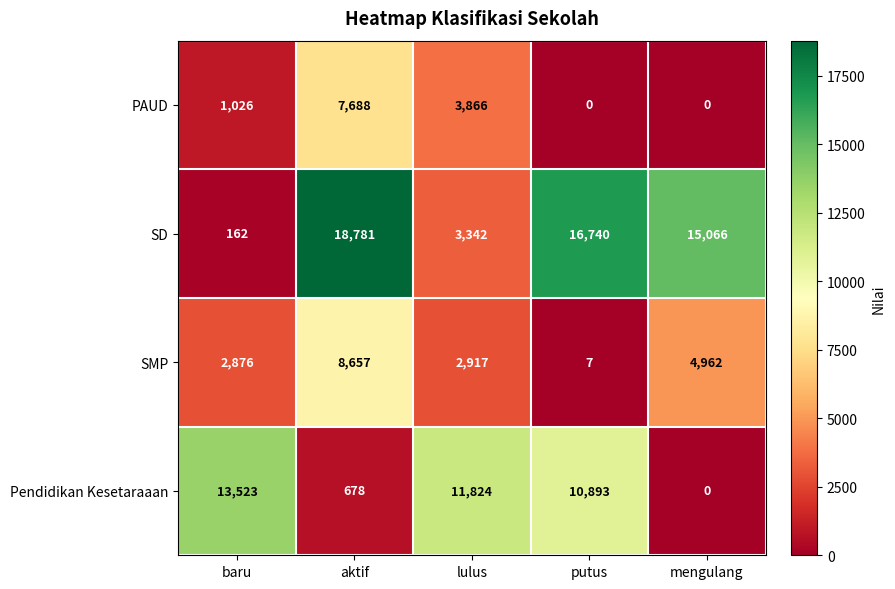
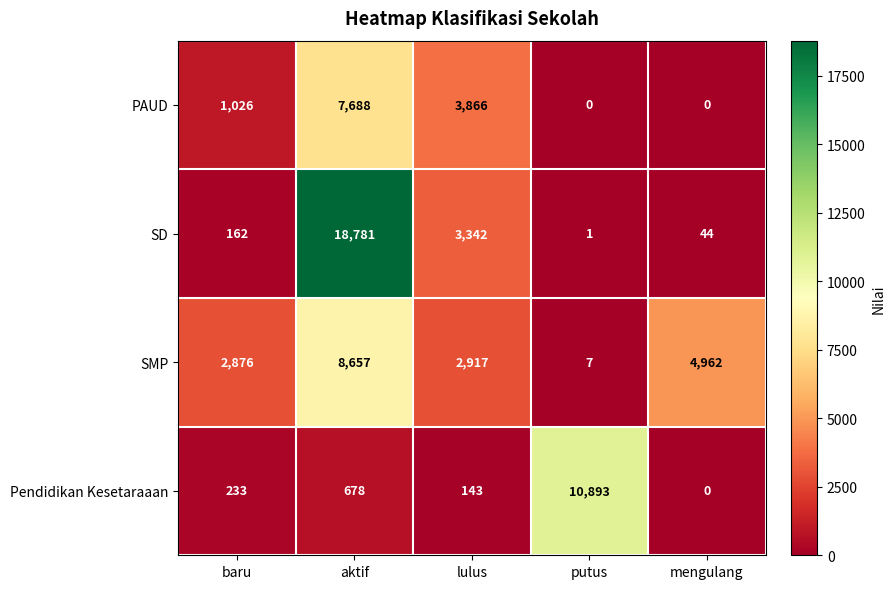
  {
    "PAUD": {
      "baru": "1,026",
      "aktif": "7,688",
      "lulus": "3,866",
      "putus": "0",
      "mengulang": "0"
    },
    "SD": {
      "baru": "162",
      "aktif": "18,781",
      "lulus": "3,342",
-     "putus": "16,740",
-     "mengulang": "15,066"
+     "putus": "1",
+     "mengulang": "44"
    },
    "SMP": {
      "baru": "2,876",
      "aktif": "8,657",
      "lulus": "2,917",
      "putus": "7",
      "mengulang": "4,962"
    },
    "Pendidikan Kesetaraaan": {
-     "baru": "13,523",
+     "baru": "233",
      "aktif": "678",
-     "lulus": "11,824",
+     "lulus": "143",
      "putus": "10,893",
      "mengulang": "0"
    }
  }
